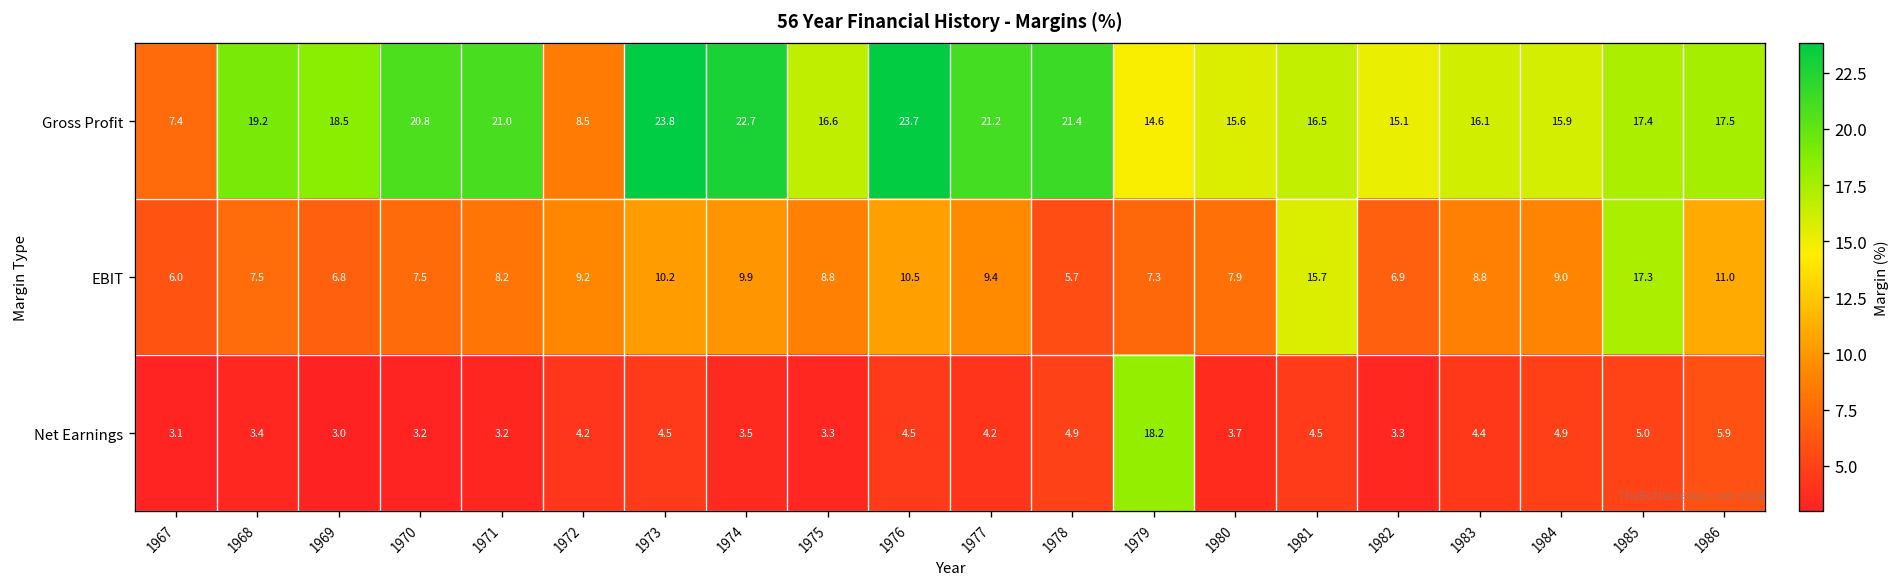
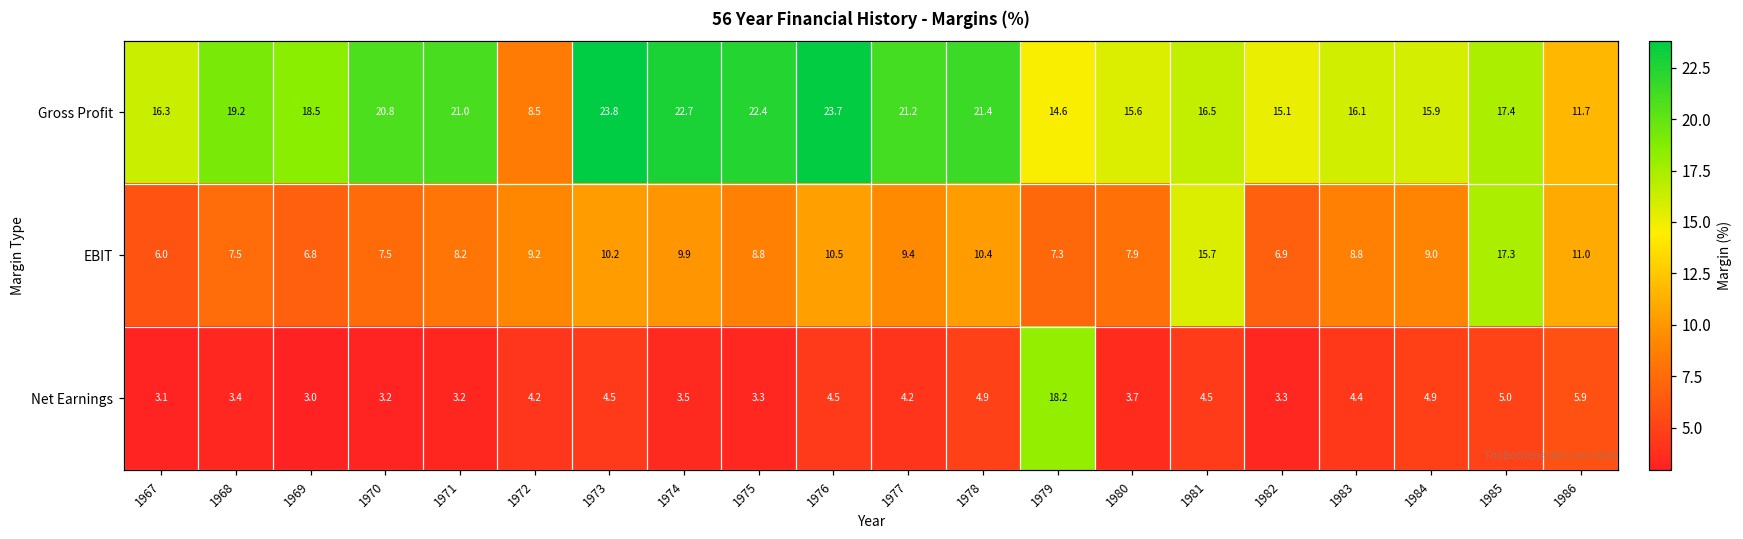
  {
    "Gross Profit": {
-     "1967": 7.4,
+     "1967": 16.3,
      "1968": 19.2,
      "1969": 18.5,
      "1970": 20.8,
      "1971": 21.0,
      "1972": 8.5,
      "1973": 23.8,
      "1974": 22.7,
-     "1975": 16.6,
+     "1975": 22.4,
      "1976": 23.7,
      "1977": 21.2,
      "1978": 21.4,
      "1979": 14.6,
      "1980": 15.6,
      "1981": 16.5,
      "1982": 15.1,
      "1983": 16.1,
      "1984": 15.9,
      "1985": 17.4,
-     "1986": 17.5
+     "1986": 11.7
    },
    "EBIT": {
      "1967": 6.0,
      "1968": 7.5,
      "1969": 6.8,
      "1970": 7.5,
      "1971": 8.2,
      "1972": 9.2,
      "1973": 10.2,
      "1974": 9.9,
      "1975": 8.8,
      "1976": 10.5,
      "1977": 9.4,
-     "1978": 5.7,
+     "1978": 10.4,
      "1979": 7.3,
      "1980": 7.9,
      "1981": 15.7,
      "1982": 6.9,
      "1983": 8.8,
      "1984": 9.0,
      "1985": 17.3,
      "1986": 11.0
    },
    "Net Earnings": {
      "1967": 3.1,
      "1968": 3.4,
      "1969": 3.0,
      "1970": 3.2,
      "1971": 3.2,
      "1972": 4.2,
      "1973": 4.5,
      "1974": 3.5,
      "1975": 3.3,
      "1976": 4.5,
      "1977": 4.2,
      "1978": 4.9,
      "1979": 18.2,
      "1980": 3.7,
      "1981": 4.5,
      "1982": 3.3,
      "1983": 4.4,
      "1984": 4.9,
      "1985": 5.0
    }
  }
